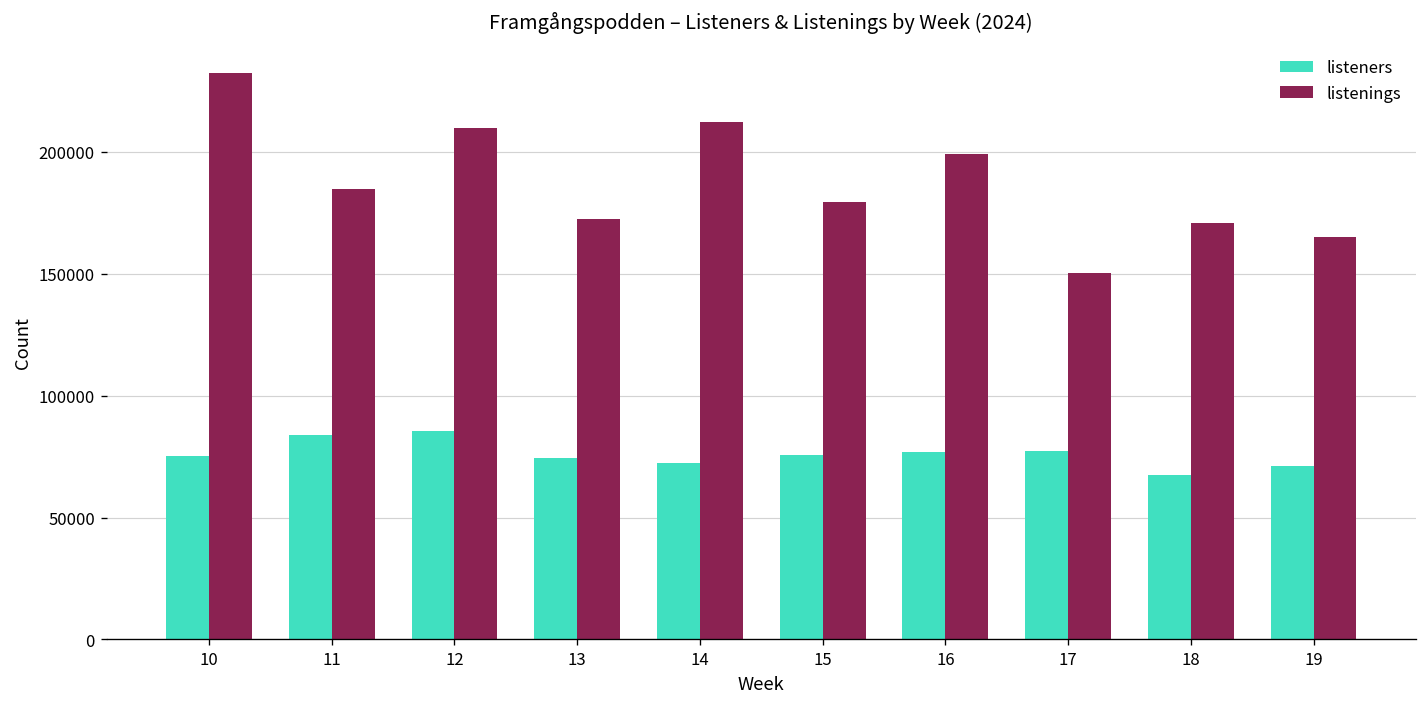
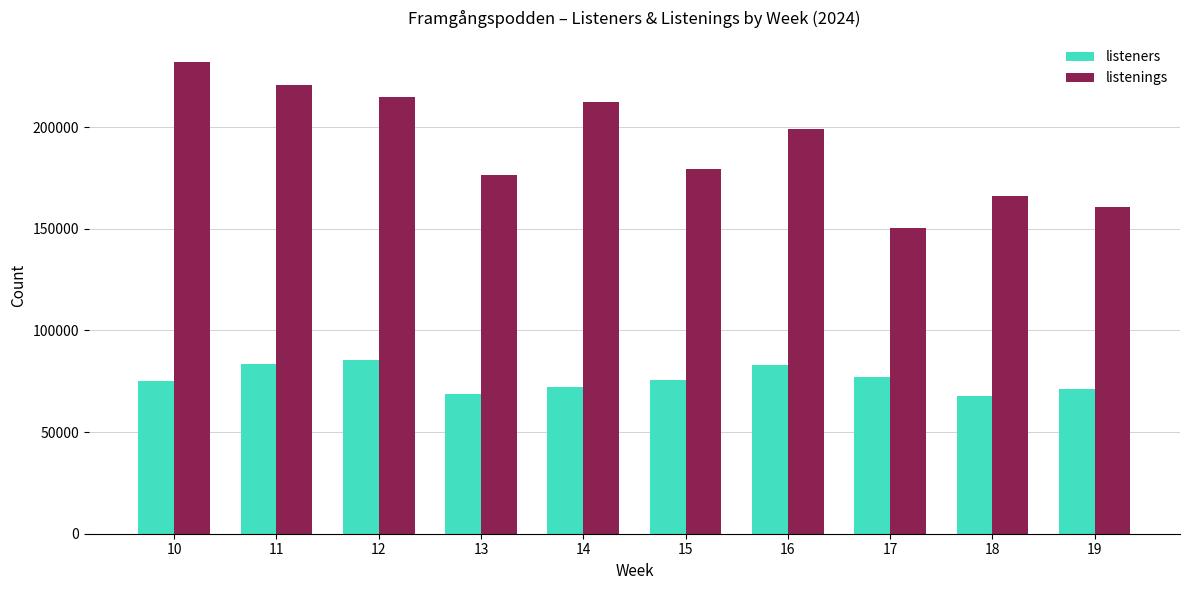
  {
    "listeners": {
      "10": 75000,
      "11": 84000,
      "12": 86000,
-     "13": 75000,
+     "13": 69000,
      "14": 72000,
      "15": 75000,
-     "16": 77000,
+     "16": 83000,
      "17": 77000,
      "18": 68000,
      "19": 71000
    },
    "listenings": {
      "10": 232000,
-     "11": 185000,
-     "12": 210000,
-     "13": 172000,
+     "11": 221000,
+     "12": 215000,
+     "13": 177000,
      "14": 212000,
      "15": 180000,
      "16": 199000,
      "17": 150000,
-     "18": 171000,
-     "19": 165000
+     "18": 166000,
+     "19": 161000
    }
  }
